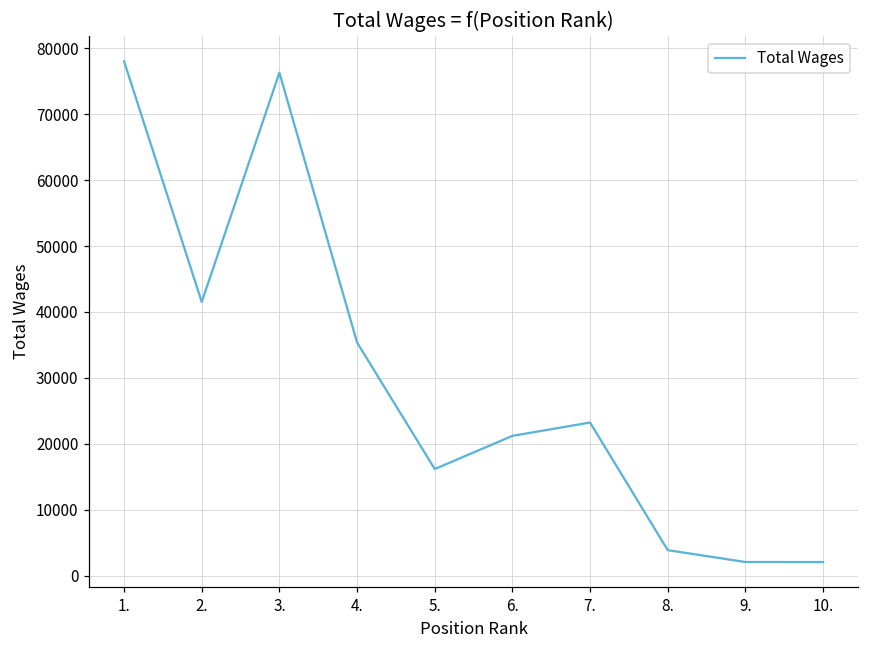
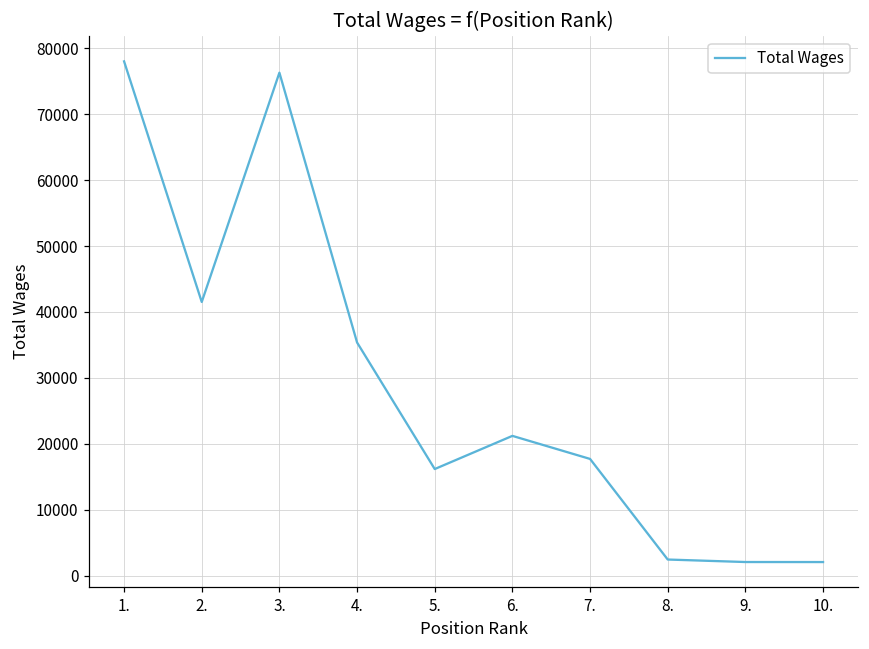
  {
    "1.": 78000,
    "2.": 42000,
    "3.": 76000,
    "4.": 35000,
    "5.": 16000,
    "6.": 21000,
-   "7.": 23000,
-   "8.": 4000,
+   "7.": 18000,
+   "8.": 2000,
    "9.": 2000,
    "10.": 2000
  }
